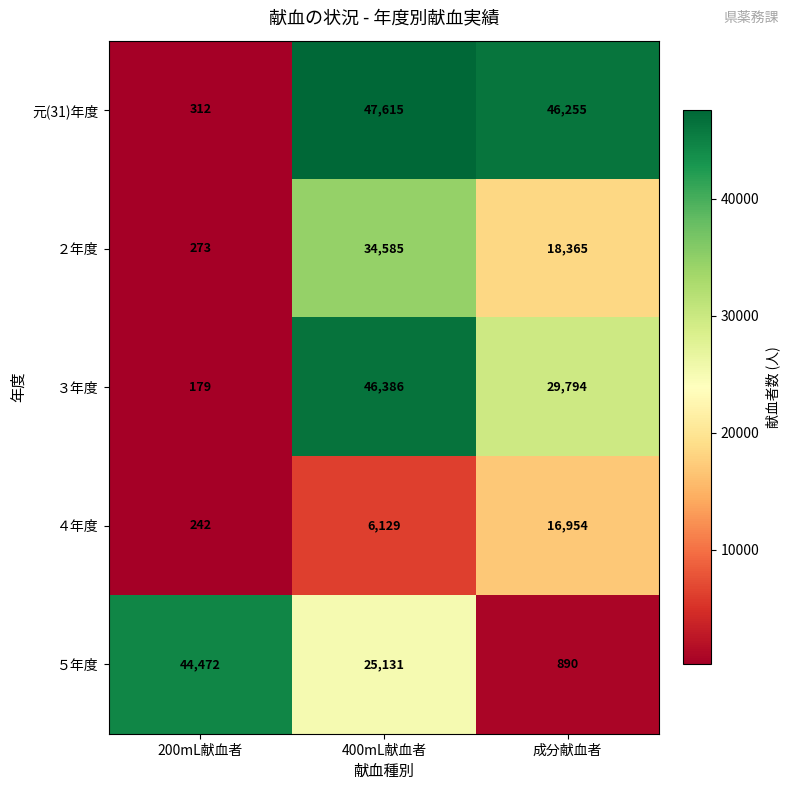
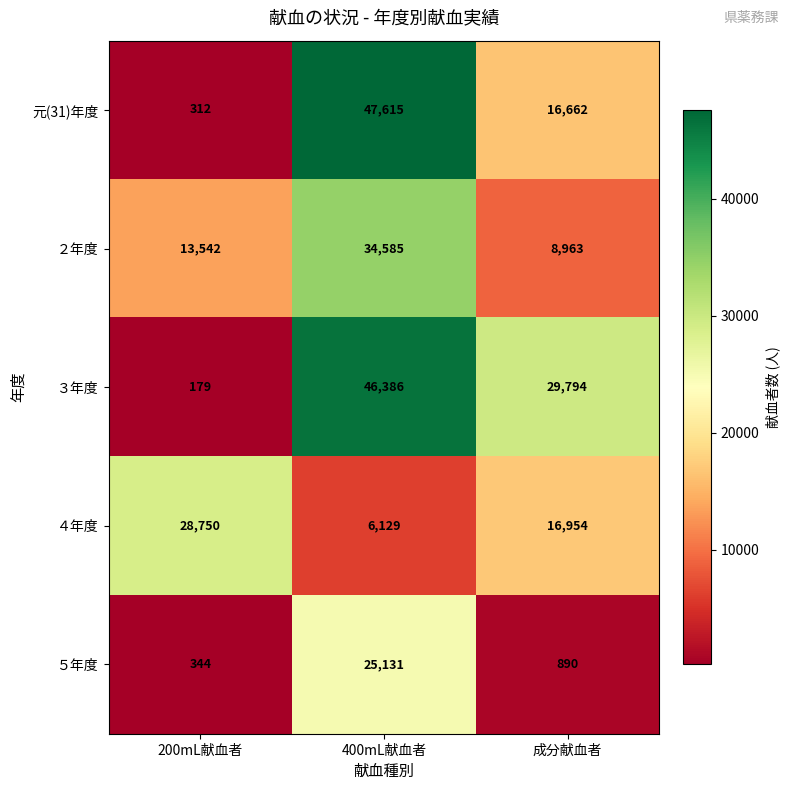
  {
    "元(31)年度": {
      "200mL献血者": "312",
      "400mL献血者": "47,615",
-     "成分献血者": "46,255"
+     "成分献血者": "16,662"
    },
    "２年度": {
-     "200mL献血者": "273",
+     "200mL献血者": "13,542",
      "400mL献血者": "34,585",
-     "成分献血者": "18,365"
+     "成分献血者": "8,963"
    },
    "３年度": {
      "200mL献血者": "179",
      "400mL献血者": "46,386",
      "成分献血者": "29,794"
    },
    "４年度": {
-     "200mL献血者": "242",
+     "200mL献血者": "28,750",
      "400mL献血者": "6,129",
      "成分献血者": "16,954"
    },
    "５年度": {
-     "200mL献血者": "44,472",
+     "200mL献血者": "344",
      "400mL献血者": "25,131",
      "成分献血者": "890"
    }
  }
